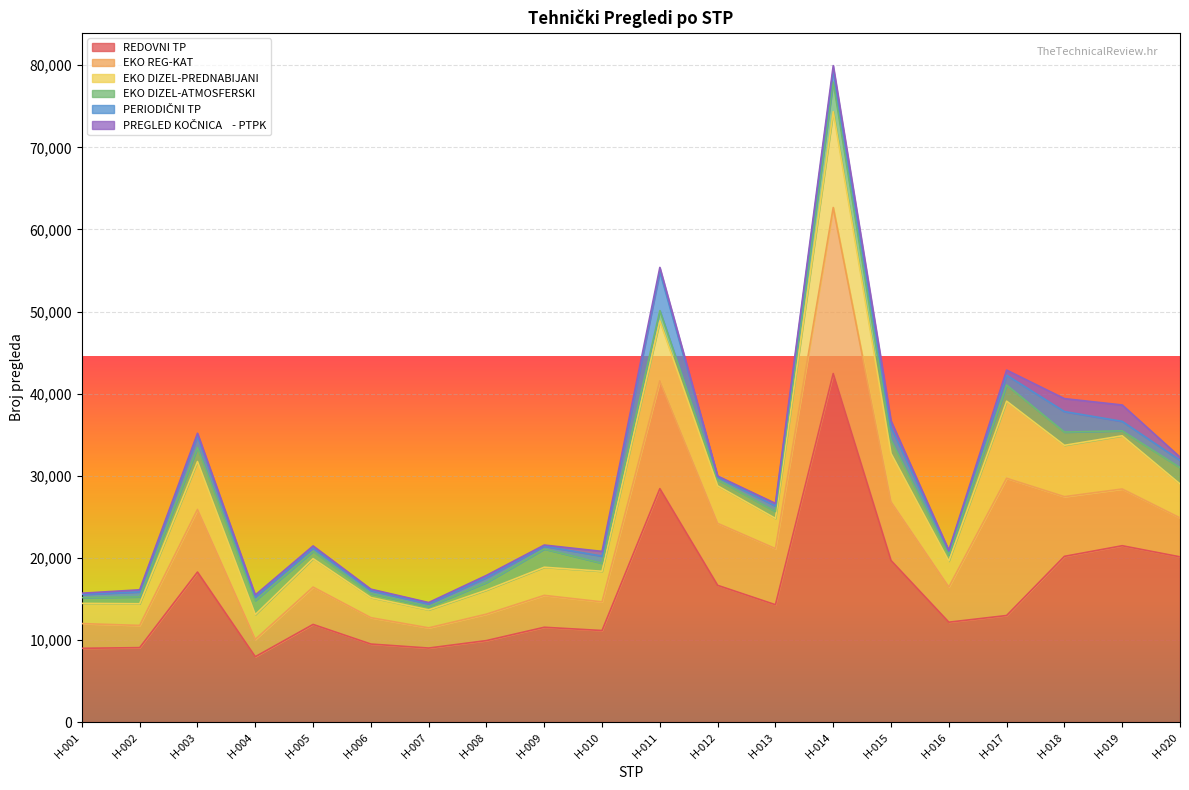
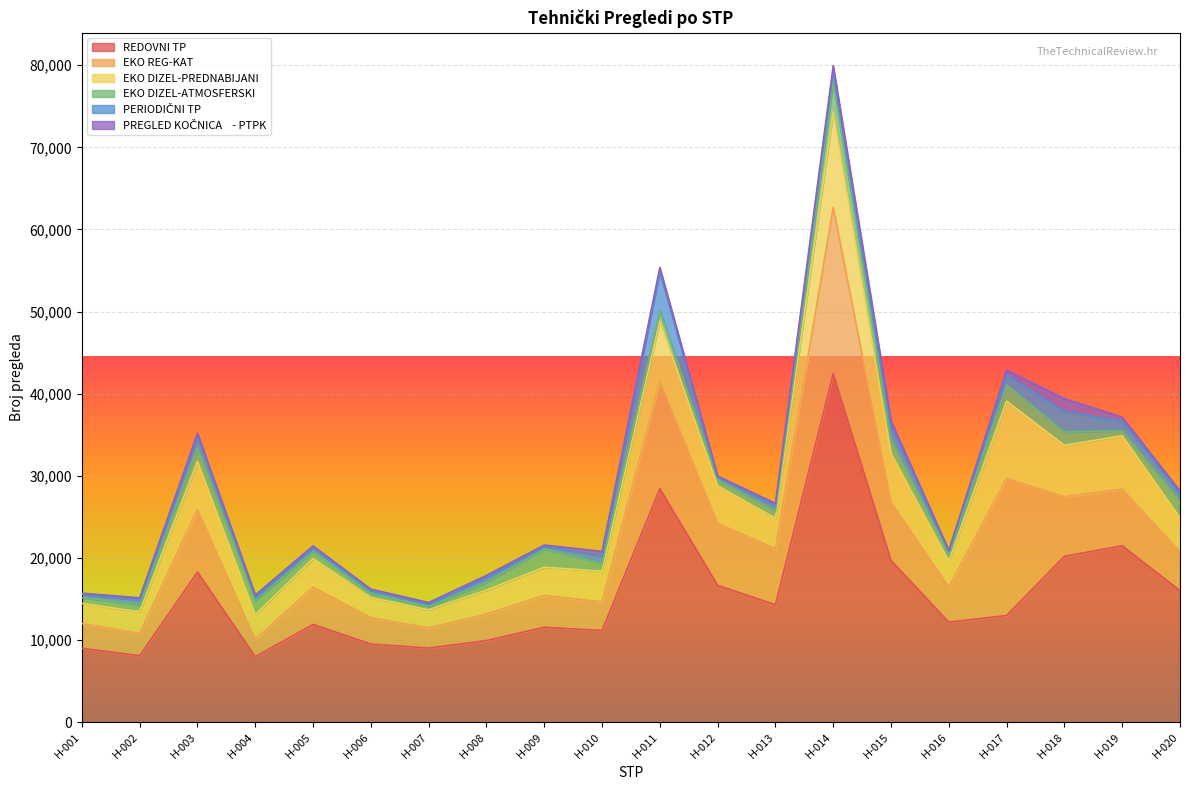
  {
    "REDOVNI TP": {
      "H-001": "9,000",
-     "H-002": "9,000",
+     "H-002": "8,000",
      "H-003": "18,000",
      "H-004": "8,000",
      "H-005": "12,000",
      "H-006": "10,000",
      "H-007": "9,000",
      "H-008": "10,000",
      "H-009": "12,000",
      "H-010": "11,000",
      "H-011": "28,000",
      "H-012": "17,000",
      "H-013": "14,000",
      "H-014": "42,000",
      "H-015": "20,000",
      "H-016": "12,000",
      "H-017": "13,000",
      "H-018": "20,000",
      "H-019": "21,000",
-     "H-020": "20,000"
+     "H-020": "16,000"
    },
    "EKO DIZEL-ATMOSFERSKI": {
      "H-001": "1,000",
      "H-002": "1,000",
      "H-003": "2,000",
      "H-004": "2,000",
      "H-005": "1,000",
      "H-006": "0",
      "H-007": "0",
      "H-008": "1,000",
      "H-009": "2,000",
      "H-010": "1,000",
      "H-011": "1,000",
      "H-012": "1,000",
      "H-013": "1,000",
      "H-014": "4,000",
      "H-015": "2,000",
      "H-016": "1,000",
      "H-017": "2,000",
      "H-018": "2,000",
      "H-019": "1,000",
      "H-020": "2,000"
    },
    "PERIODIČNI TP": {
      "H-003": "1,000",
      "H-010": "1,000",
      "H-011": "5,000",
      "H-013": "1,000",
      "H-014": "1,000",
      "H-015": "2,000",
      "H-017": "1,000",
      "H-018": "2,000",
      "H-019": "1,000",
      "H-020": "1,000"
    },
    "PREGLED KOČNICA - PTPK": {
      "H-003": "0",
      "H-010": "1,000",
      "H-011": "1,000",
      "H-013": "0",
      "H-014": "1,000",
      "H-015": "1,000",
      "H-017": "1,000",
      "H-018": "2,000",
-     "H-019": "2,000",
+     "H-019": "1,000",
      "H-020": "0"
    }
  }
